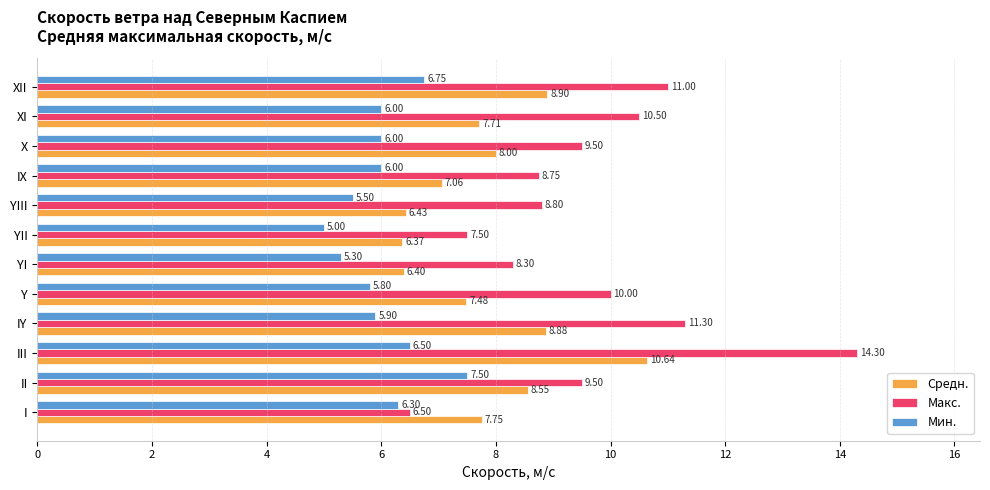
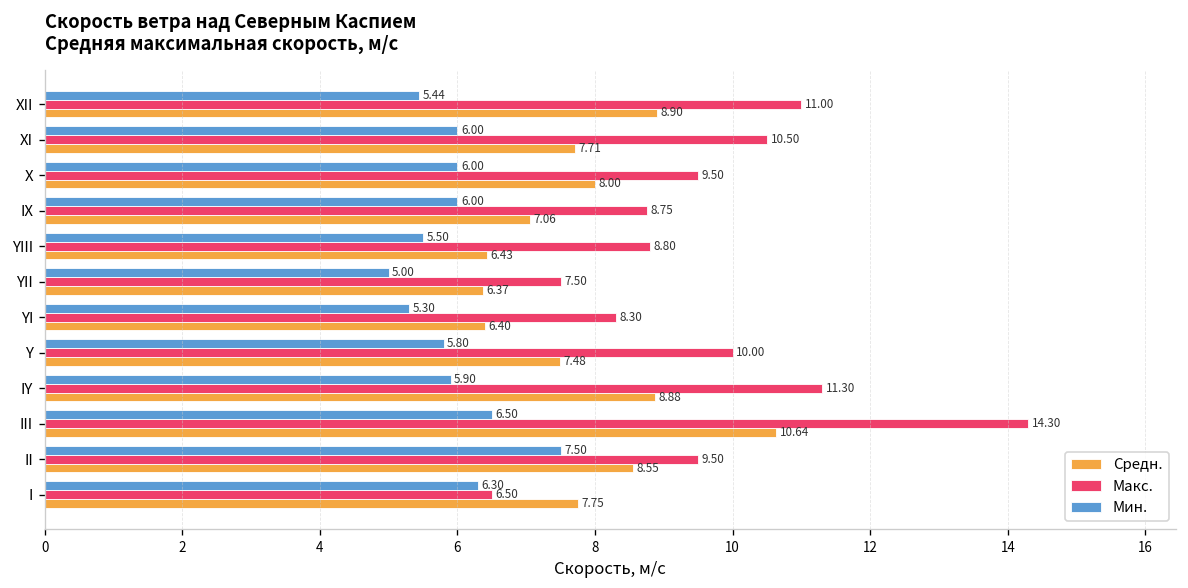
  {
    "Средн.": {
      "XII": 8.90,
      "XI": 7.71,
      "X": 8.00,
      "IX": 7.06,
      "YIII": 6.43,
      "YII": 6.37,
      "YI": 6.40,
      "Y": 7.48,
      "IY": 8.88,
      "III": 10.64,
      "II": 8.55,
      "I": 7.75
    },
    "Макс.": {
      "XII": 11.00,
      "XI": 10.50,
      "X": 9.50,
      "IX": 8.75,
      "YIII": 8.80,
      "YII": 7.50,
      "YI": 8.30,
      "Y": 10.00,
      "IY": 11.30,
      "III": 14.30,
      "II": 9.50,
      "I": 6.50
    },
    "Мин.": {
-     "XII": 6.75,
+     "XII": 5.44,
      "XI": 6.00,
      "X": 6.00,
      "IX": 6.00,
      "YIII": 5.50,
      "YII": 5.00,
      "YI": 5.30,
      "Y": 5.80,
      "IY": 5.90,
      "III": 6.50,
      "II": 7.50,
      "I": 6.30
    }
  }
